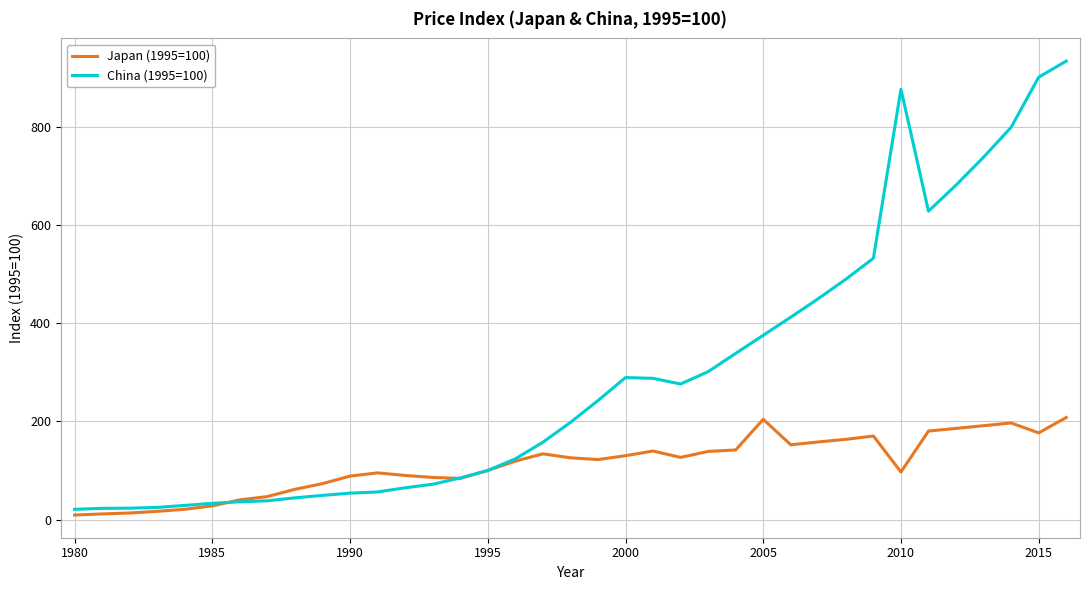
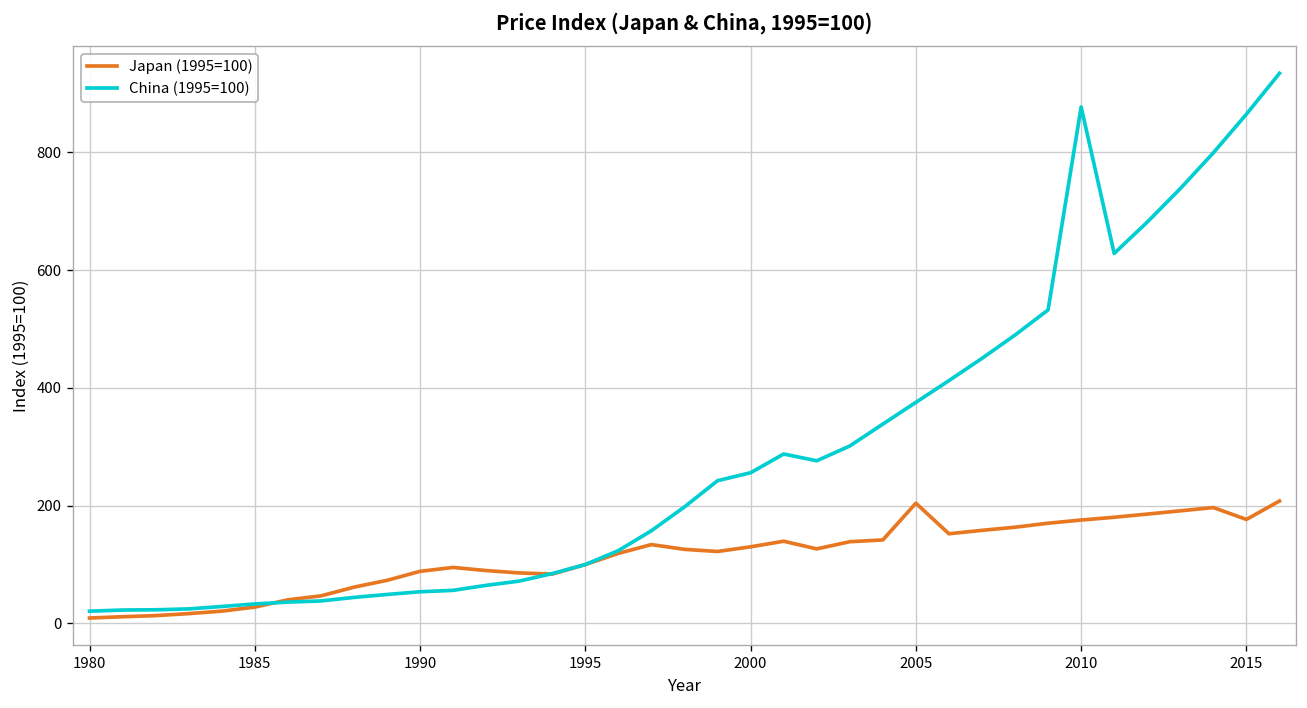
  {
    "Japan (1995=100)": {
      "1980": 10,
      "1985": 30,
      "1990": 90,
      "2000": 130,
      "2005": 200,
-     "2010": 100,
+     "2010": 180,
      "2015": 180
    },
    "China (1995=100)": {
      "1980": 20,
      "1985": 30,
      "1990": 50,
-     "2000": 290,
+     "2000": 260,
      "2005": 380,
      "2010": 880,
-     "2015": 900
+     "2015": 860
    }
  }
